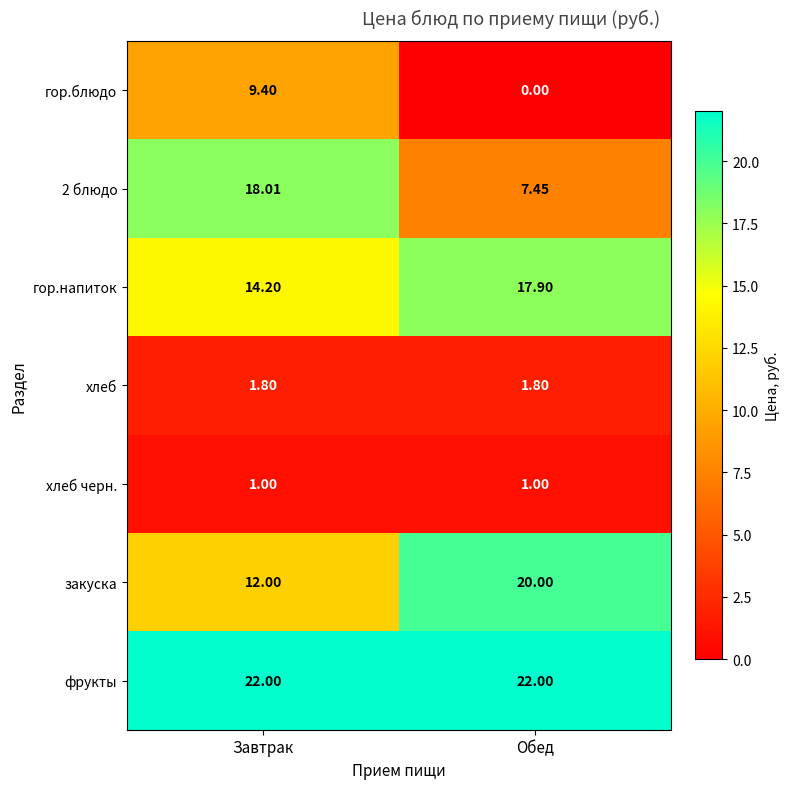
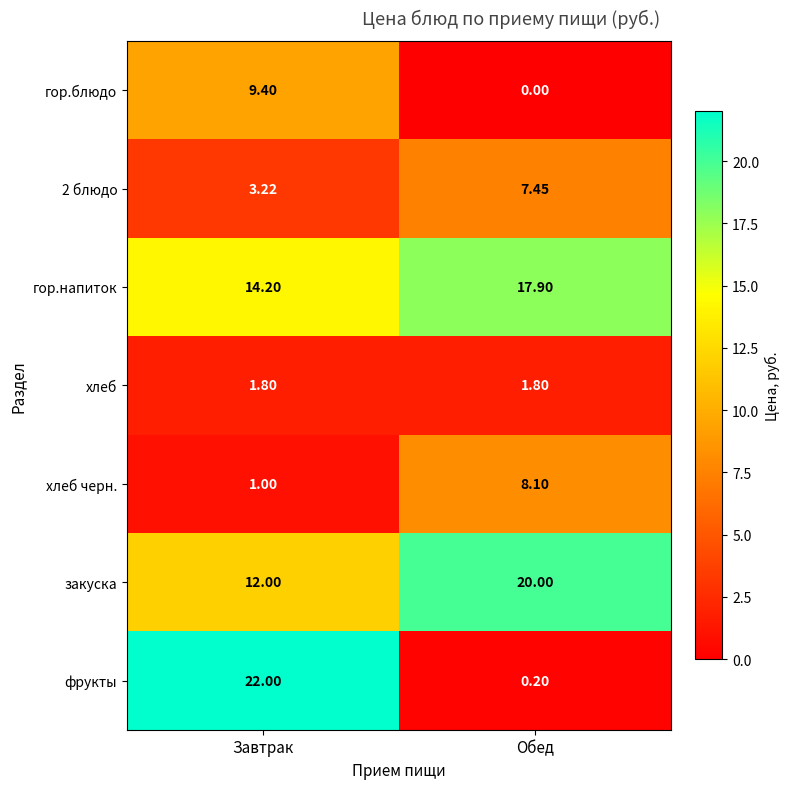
  {
    "гор.блюдо": {
      "Завтрак": 9.40,
      "Обед": 0.00
    },
    "2 блюдо": {
-     "Завтрак": 18.01,
+     "Завтрак": 3.22,
      "Обед": 7.45
    },
    "гор.напиток": {
      "Завтрак": 14.20,
      "Обед": 17.90
    },
    "хлеб": {
      "Завтрак": 1.80,
      "Обед": 1.80
    },
    "хлеб черн.": {
      "Завтрак": 1.00,
-     "Обед": 1.00
+     "Обед": 8.10
    },
    "закуска": {
      "Завтрак": 12.00,
      "Обед": 20.00
    },
    "фрукты": {
      "Завтрак": 22.00,
-     "Обед": 22.00
+     "Обед": 0.20
    }
  }
